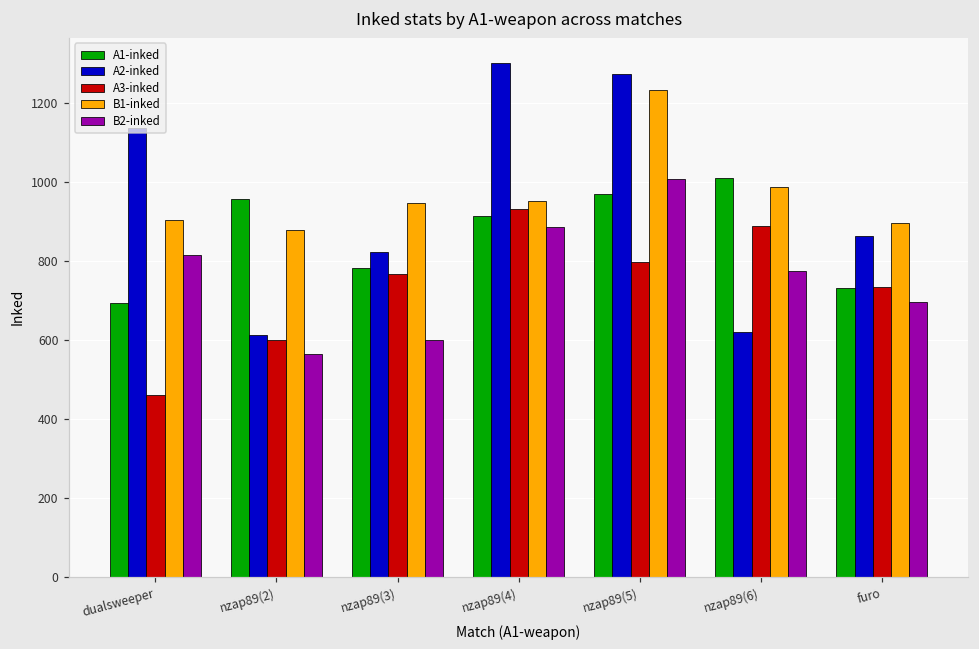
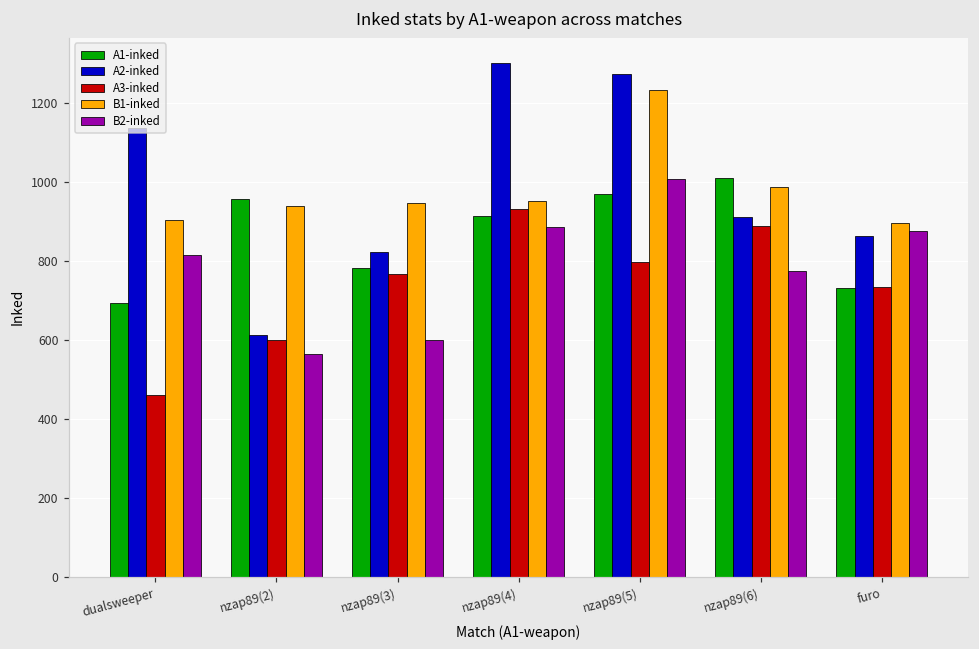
  {
    "A1-inked": {
      "dualsweeper": 690,
      "nzap89(2)": 960,
      "nzap89(3)": 780,
      "nzap89(4)": 920,
      "nzap89(5)": 970,
      "nzap89(6)": 1010,
      "furo": 730
    },
    "A2-inked": {
      "dualsweeper": 1140,
      "nzap89(2)": 610,
      "nzap89(3)": 820,
      "nzap89(4)": 1300,
      "nzap89(5)": 1270,
-     "nzap89(6)": 620,
+     "nzap89(6)": 910,
      "furo": 860
    },
    "A3-inked": {
      "dualsweeper": 460,
      "nzap89(2)": 600,
      "nzap89(3)": 770,
      "nzap89(4)": 930,
      "nzap89(5)": 800,
      "nzap89(6)": 890,
      "furo": 730
    },
    "B1-inked": {
      "dualsweeper": 900,
-     "nzap89(2)": 880,
+     "nzap89(2)": 940,
      "nzap89(3)": 950,
      "nzap89(4)": 950,
      "nzap89(5)": 1230,
      "nzap89(6)": 990,
      "furo": 900
    },
    "B2-inked": {
      "dualsweeper": 820,
      "nzap89(2)": 570,
      "nzap89(3)": 600,
      "nzap89(4)": 890,
      "nzap89(5)": 1010,
      "nzap89(6)": 780,
-     "furo": 700
+     "furo": 880
    }
  }
